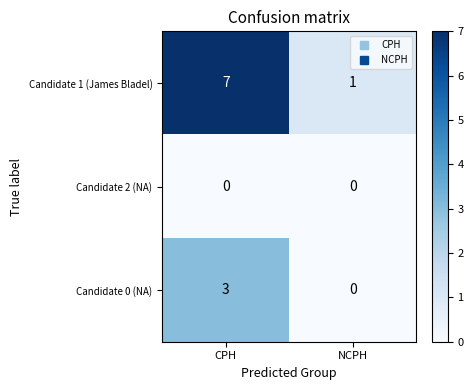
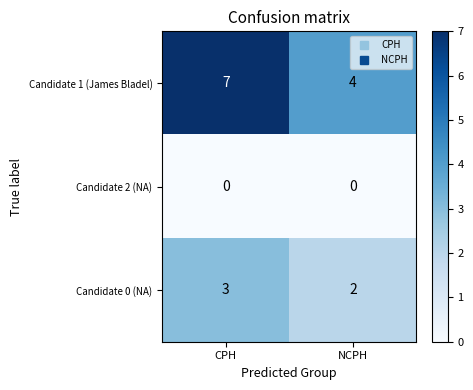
  {
    "Candidate 1 (James Bladel)": {
      "CPH": 7,
-     "NCPH": 1
+     "NCPH": 4
    },
    "Candidate 2 (NA)": {
      "CPH": 0,
      "NCPH": 0
    },
    "Candidate 0 (NA)": {
      "CPH": 3,
-     "NCPH": 0
+     "NCPH": 2
    }
  }
